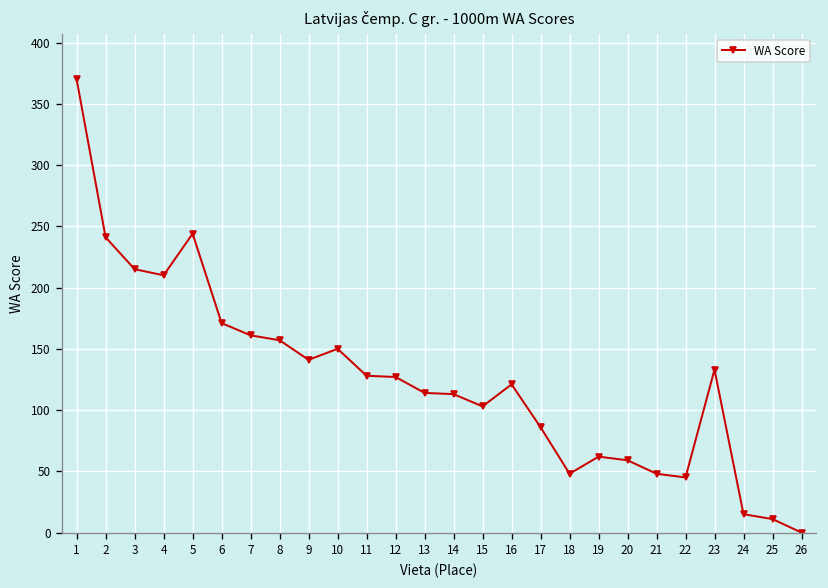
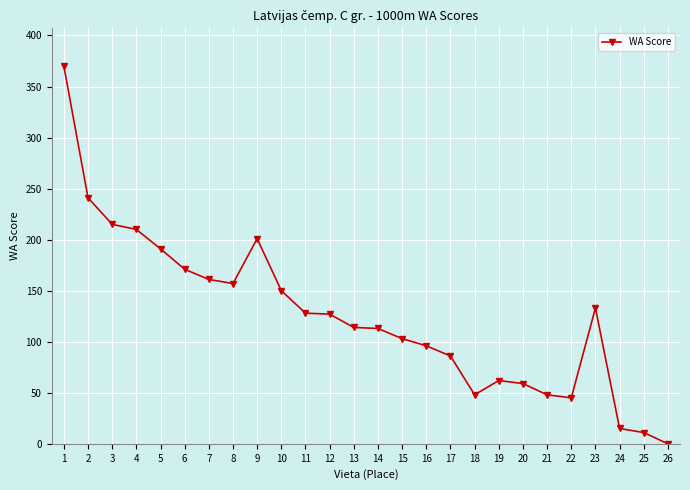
  {
    "1": 370,
    "2": 241,
    "3": 215,
    "4": 210,
-   "5": 244,
+   "5": 191,
    "6": 171,
    "7": 161,
    "8": 157,
-   "9": 141,
+   "9": 201,
    "10": 150,
    "11": 128,
    "12": 127,
    "13": 114,
    "14": 113,
    "15": 103,
-   "16": 121,
+   "16": 96,
    "17": 86,
    "18": 48,
    "19": 62,
    "20": 59,
    "21": 48,
    "22": 45,
    "23": 133,
    "24": 15,
    "25": 11,
    "26": 0
  }
